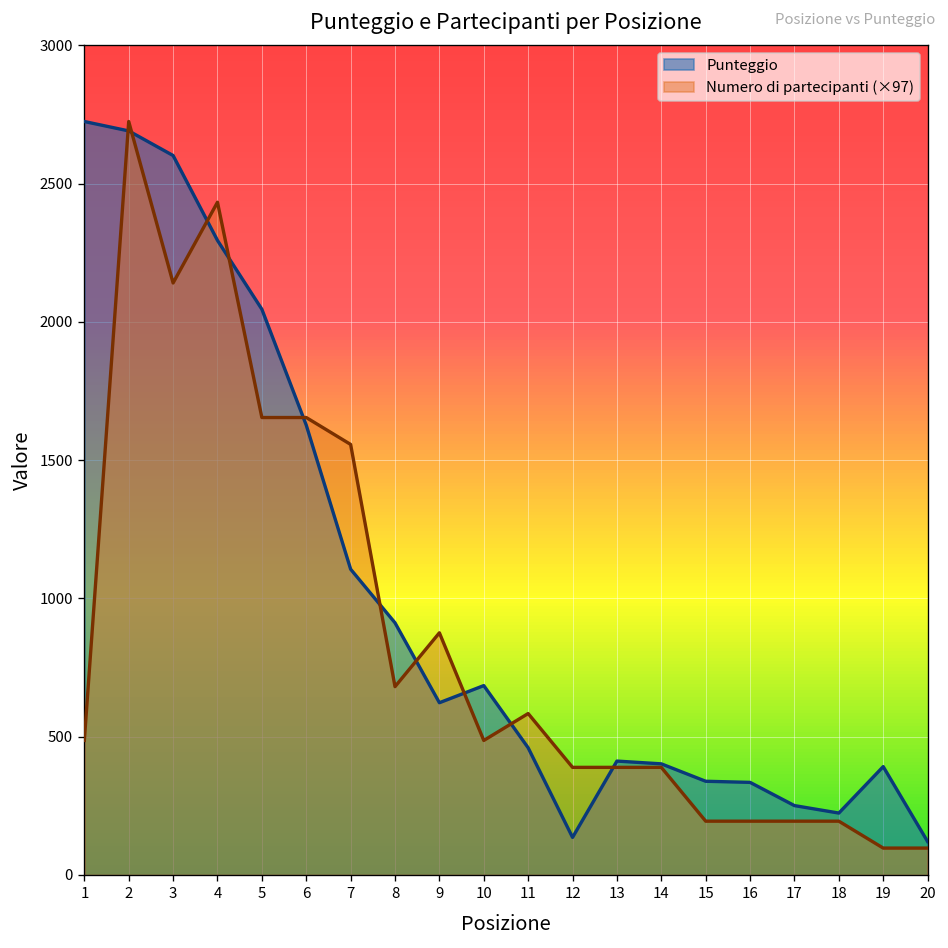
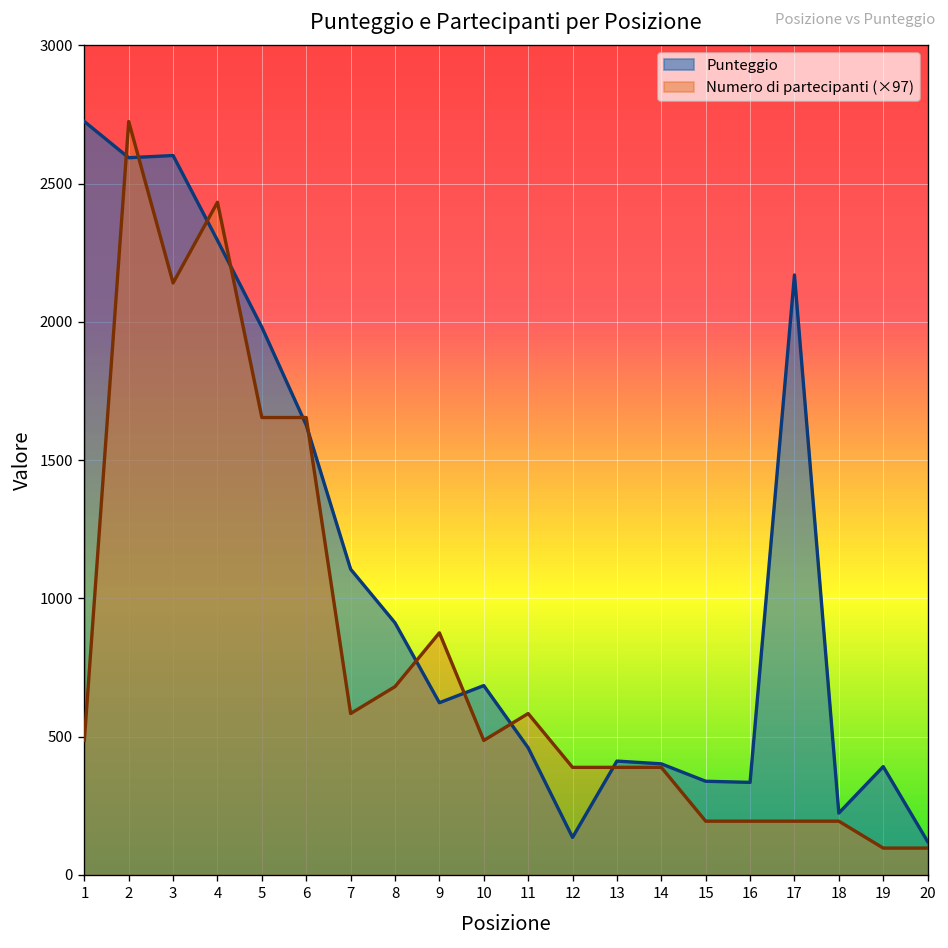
  {
    "Punteggio": {
      "1": 2730,
-     "2": 2690,
+     "2": 2590,
      "3": 2600,
      "4": 2300,
-     "5": 2050,
+     "5": 1980,
      "6": 1630,
      "7": 1110,
      "8": 910,
      "9": 620,
      "10": 690,
      "11": 460,
      "12": 140,
      "13": 410,
      "14": 400,
      "15": 340,
      "16": 340,
-     "17": 250,
+     "17": 2170,
      "18": 220,
      "19": 390,
      "20": 120
    },
    "Numero di partecipanti (×97)": {
      "1": 490,
      "2": 2730,
      "3": 2140,
      "4": 2430,
      "5": 1650,
      "6": 1650,
-     "7": 1560,
+     "7": 580,
      "8": 680,
      "9": 880,
      "10": 490,
      "11": 580,
      "12": 390,
      "13": 390,
      "14": 390,
      "15": 190,
      "16": 190,
      "17": 190,
      "18": 190,
      "19": 100,
      "20": 100
    }
  }
